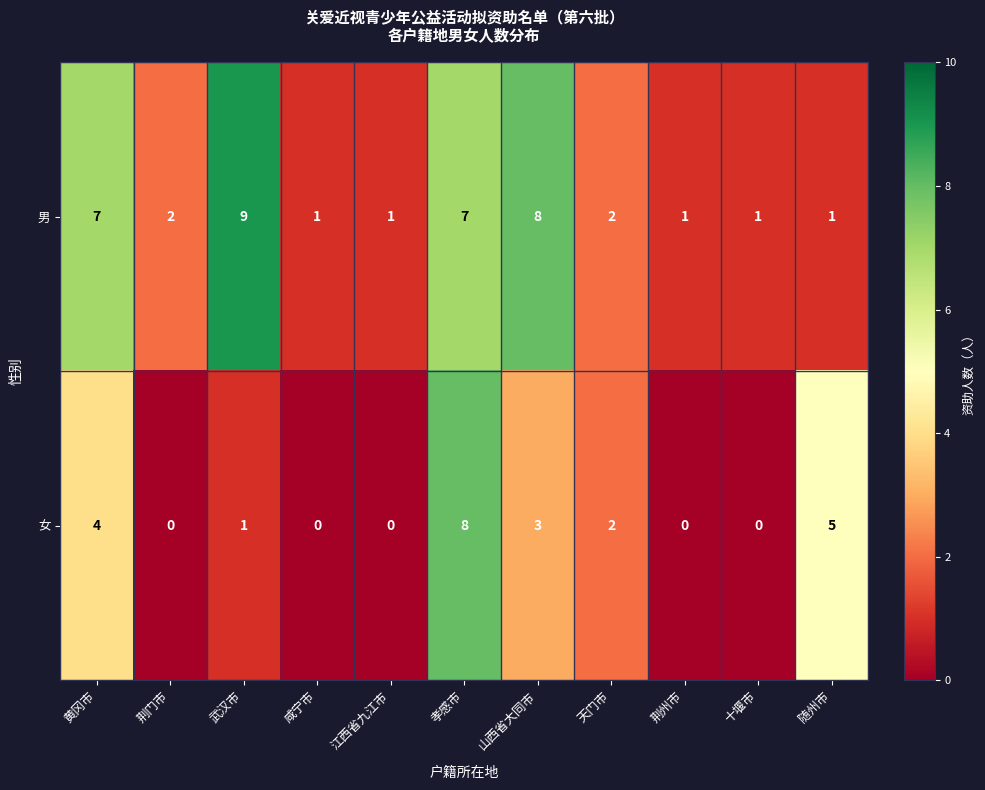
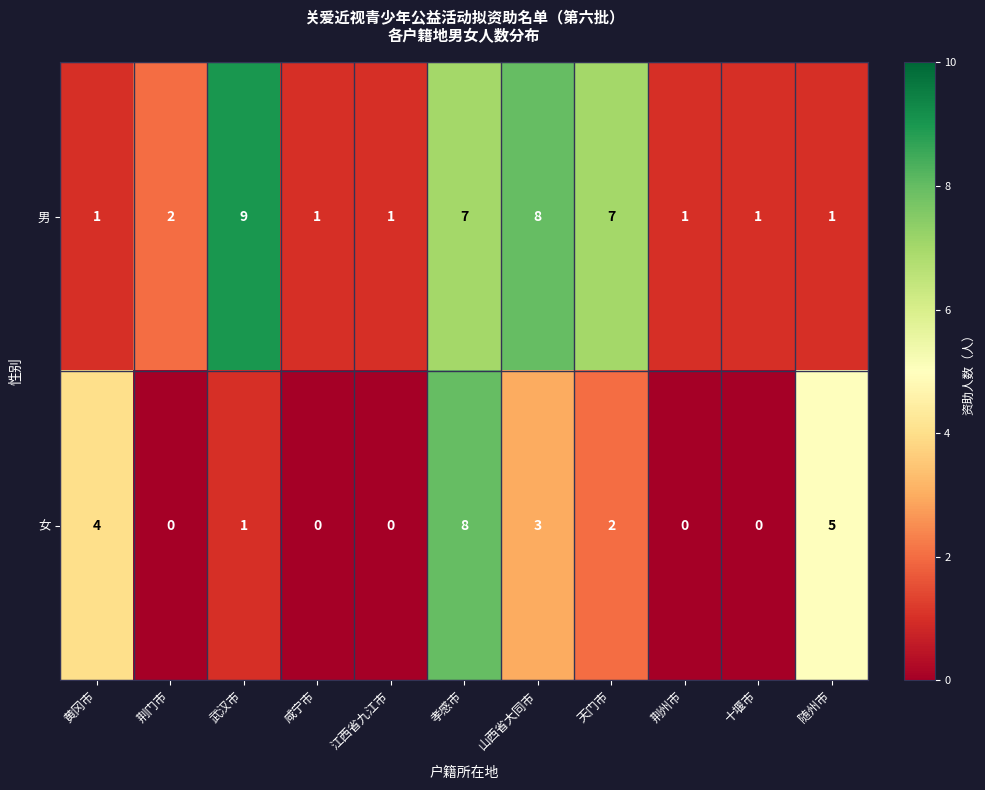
  {
    "男": {
-     "黄冈市": 7,
+     "黄冈市": 1,
      "荆门市": 2,
      "武汉市": 9,
      "咸宁市": 1,
      "江西省九江市": 1,
      "孝感市": 7,
      "山西省大同市": 8,
-     "天门市": 2,
+     "天门市": 7,
      "荆州市": 1,
      "十堰市": 1,
      "随州市": 1
    },
    "女": {
      "黄冈市": 4,
      "荆门市": 0,
      "武汉市": 1,
      "咸宁市": 0,
      "江西省九江市": 0,
      "孝感市": 8,
      "山西省大同市": 3,
      "天门市": 2,
      "荆州市": 0,
      "十堰市": 0,
      "随州市": 5
    }
  }
